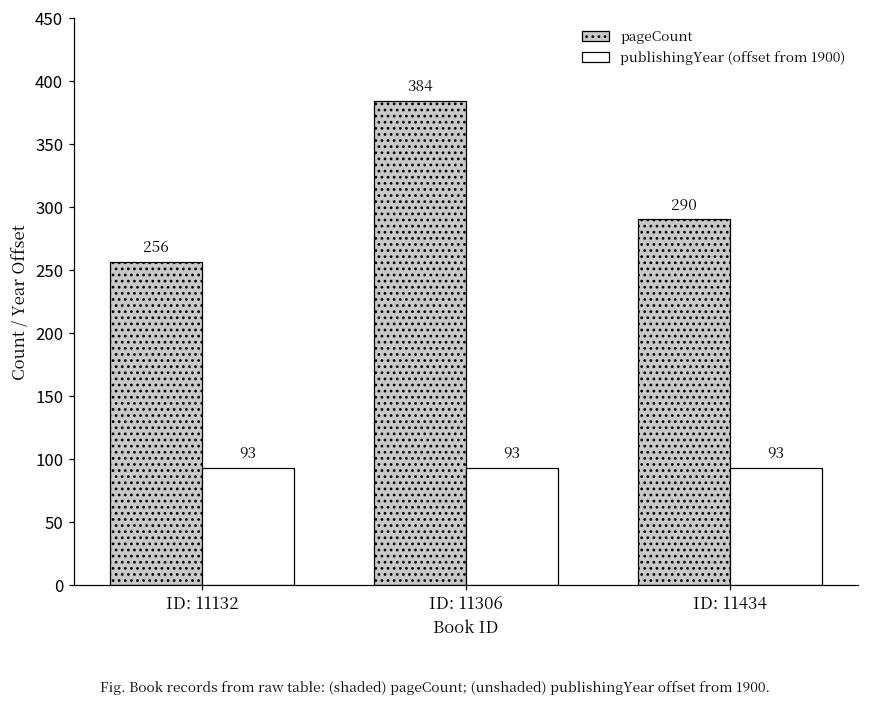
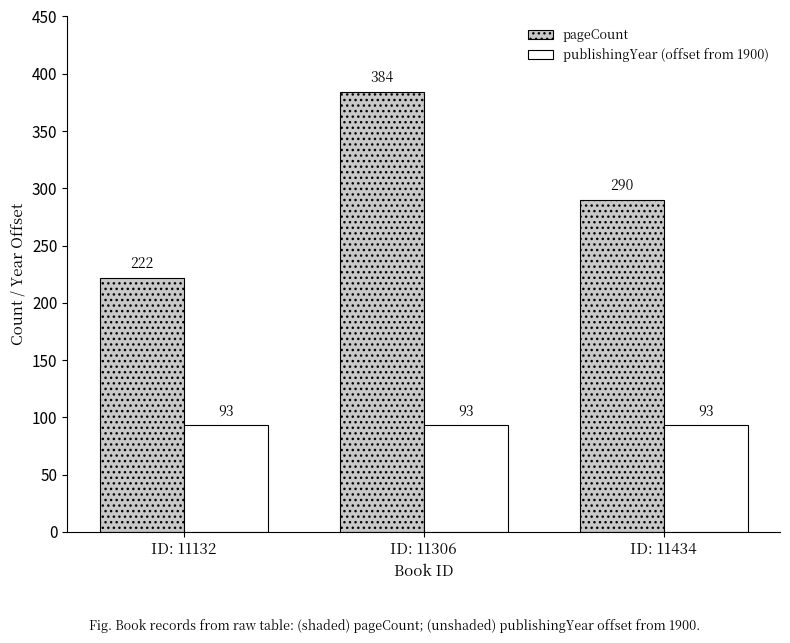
  {
    "pageCount": {
-     "ID: 11132": 256,
+     "ID: 11132": 222,
      "ID: 11306": 384,
      "ID: 11434": 290
    },
    "publishingYear (offset from 1900)": {
      "ID: 11132": 93,
      "ID: 11306": 93,
      "ID: 11434": 93
    }
  }
